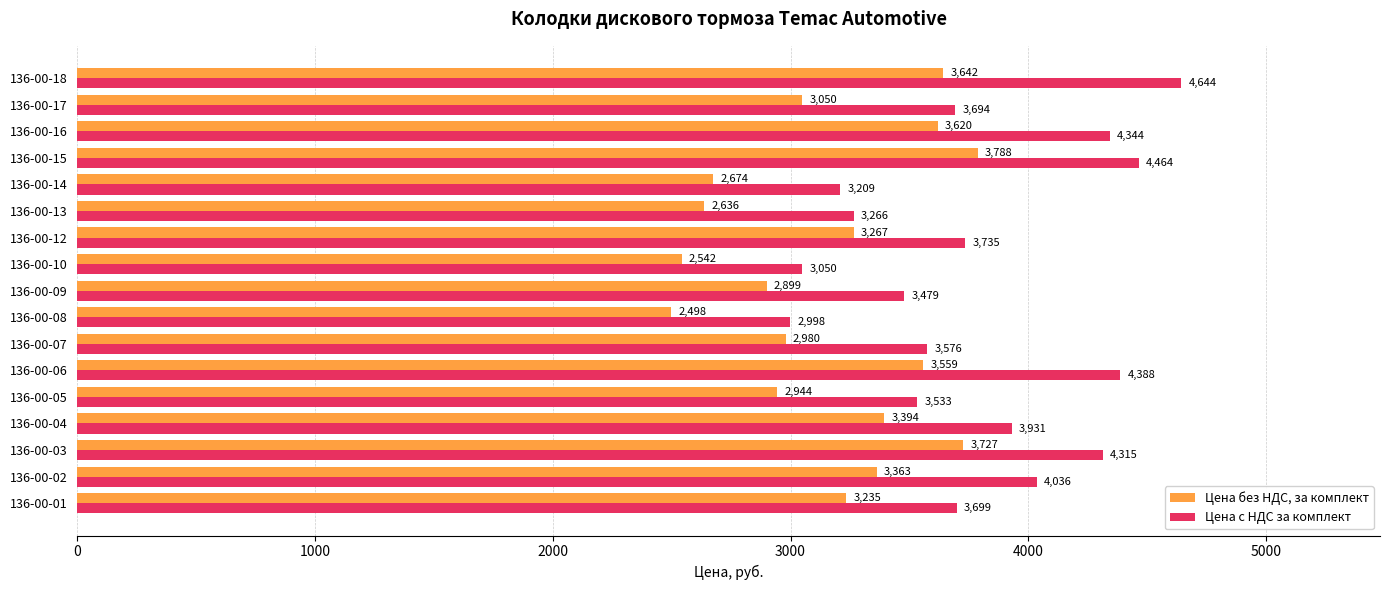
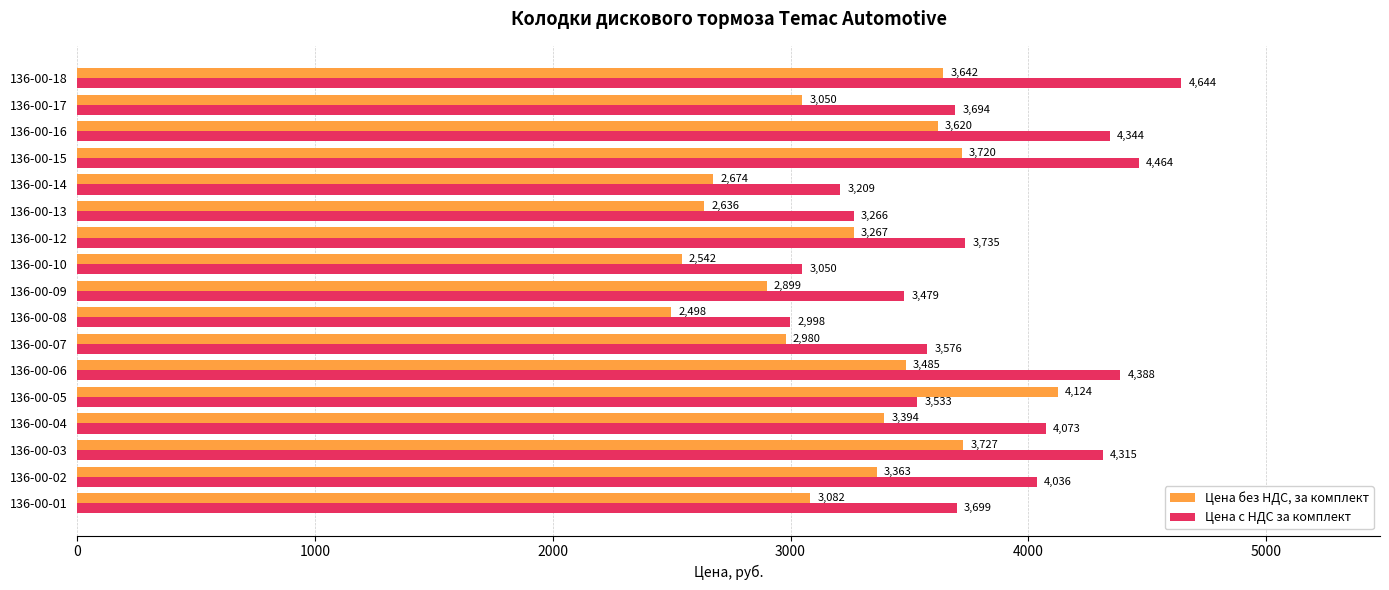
  {
    "Цена без НДС, за комплект": {
      "136-00-18": "3,642",
      "136-00-17": "3,050",
      "136-00-16": "3,620",
-     "136-00-15": "3,788",
+     "136-00-15": "3,720",
      "136-00-14": "2,674",
      "136-00-13": "2,636",
      "136-00-12": "3,267",
      "136-00-10": "2,542",
      "136-00-09": "2,899",
      "136-00-08": "2,498",
      "136-00-07": "2,980",
-     "136-00-06": "3,559",
-     "136-00-05": "2,944",
+     "136-00-06": "3,485",
+     "136-00-05": "4,124",
      "136-00-04": "3,394",
      "136-00-03": "3,727",
      "136-00-02": "3,363",
-     "136-00-01": "3,235"
+     "136-00-01": "3,082"
    },
    "Цена c НДС за комплект": {
      "136-00-18": "4,644",
      "136-00-17": "3,694",
      "136-00-16": "4,344",
      "136-00-15": "4,464",
      "136-00-14": "3,209",
      "136-00-13": "3,266",
      "136-00-12": "3,735",
      "136-00-10": "3,050",
      "136-00-09": "3,479",
      "136-00-08": "2,998",
      "136-00-07": "3,576",
      "136-00-06": "4,388",
      "136-00-05": "3,533",
-     "136-00-04": "3,931",
+     "136-00-04": "4,073",
      "136-00-03": "4,315",
      "136-00-02": "4,036",
      "136-00-01": "3,699"
    }
  }
